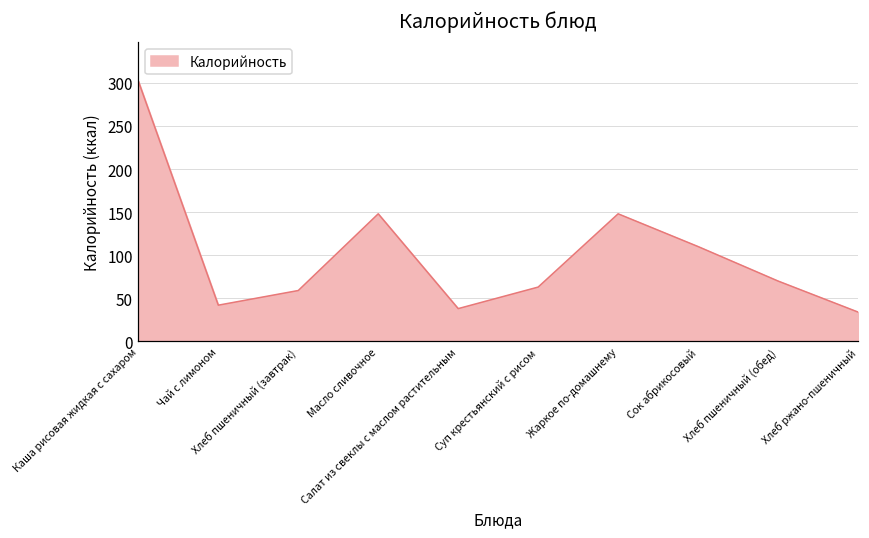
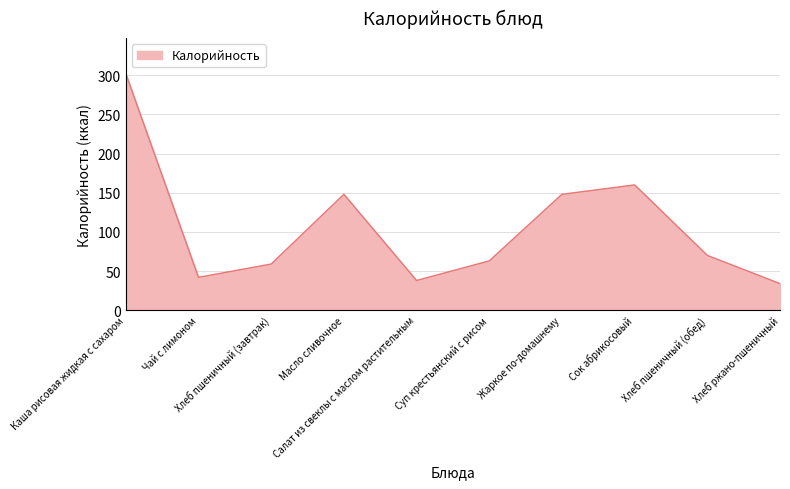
  {
    "Каша рисовая жидкая с сахаром": 300,
    "Чай с лимоном": 40,
    "Хлеб пшеничный (завтрак)": 60,
    "Масло сливочное": 150,
    "Салат из свеклы с маслом растительным": 40,
    "Суп крестьянский с рисом": 60,
    "Жаркое по-домашнему": 150,
-   "Сок абрикосовый": 110,
+   "Сок абрикосовый": 160,
    "Хлеб пшеничный (обед)": 70,
    "Хлеб ржано-пшеничный": 30
  }
